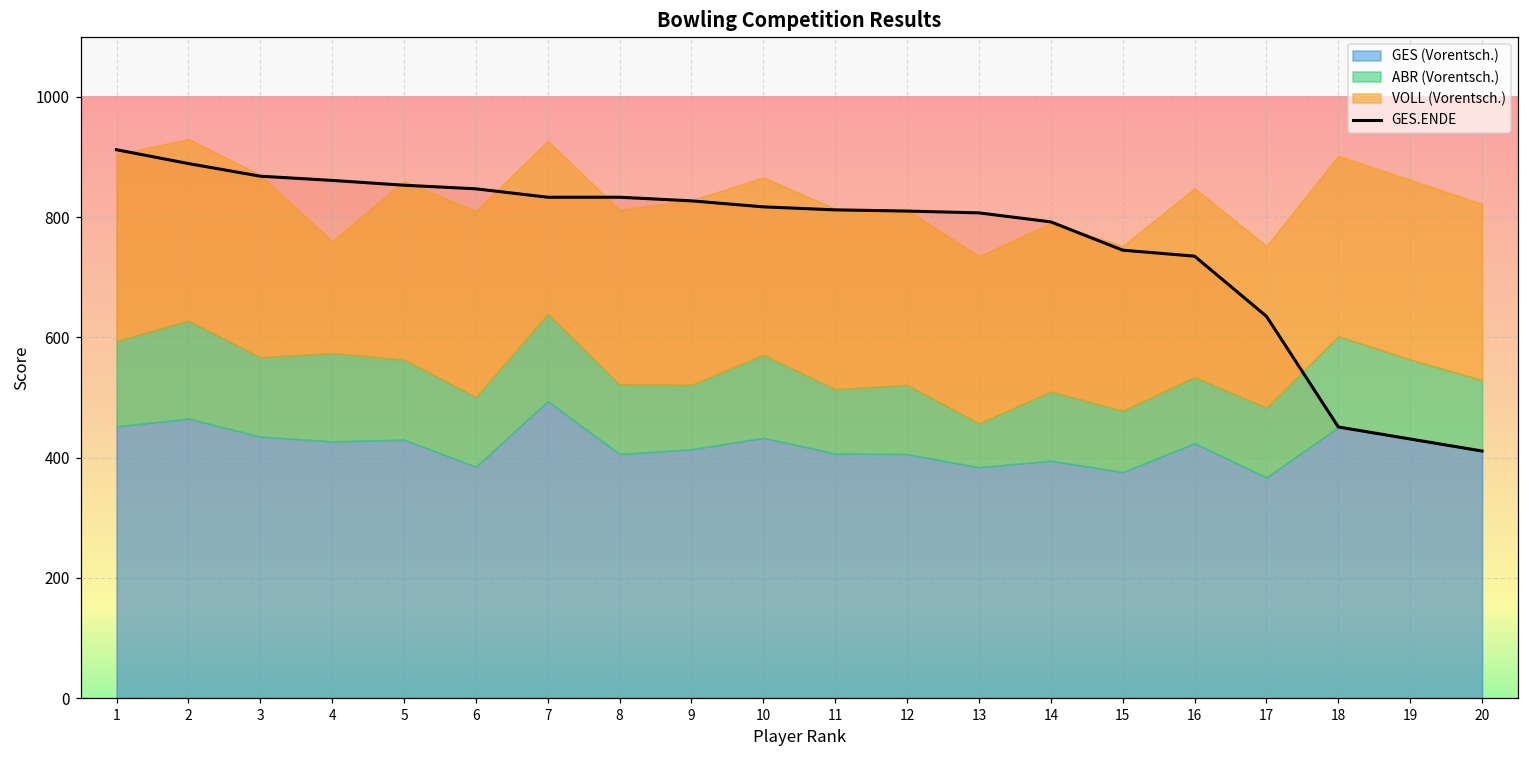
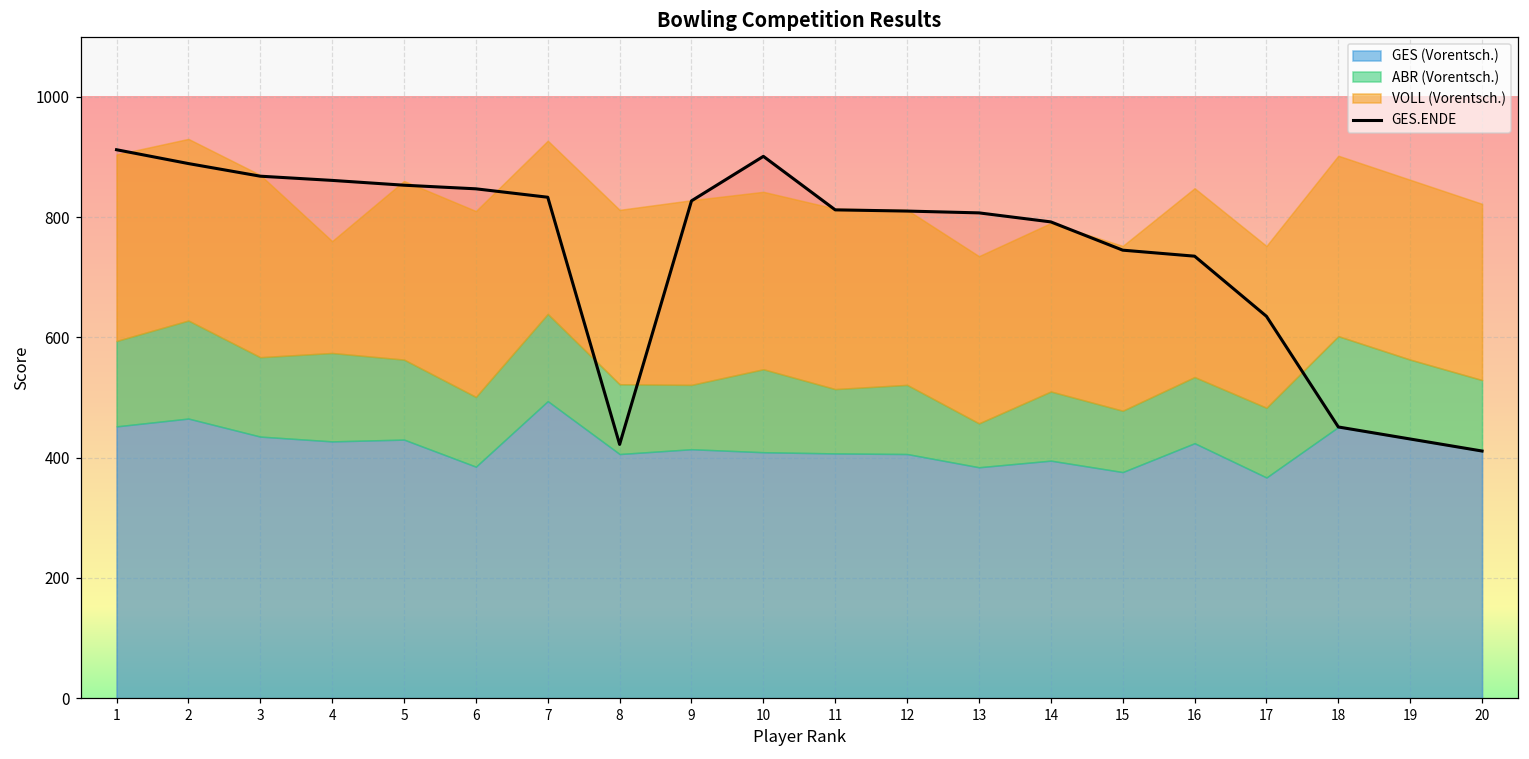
  {
    "GES.ENDE": {
      "1": 910,
      "2": 890,
      "4": 860,
      "5": 850,
      "6": 850,
      "7": 830,
-     "8": 830,
-     "10": 820,
+     "8": 420,
+     "10": 900,
      "13": 810,
      "15": 750,
      "16": 740,
      "17": 640
    },
    "GES (Vorentsch.)": {
      "1": 450,
      "2": 470,
      "3": 440,
      "4": 430,
      "5": 430,
      "6": 390,
      "7": 490,
      "8": 410,
      "9": 410,
-     "10": 430,
+     "10": 410,
      "11": 410,
      "12": 410,
      "13": 380,
      "14": 400,
      "15": 380,
      "16": 420,
      "17": 370
    },
    "ABR (Vorentsch.)": {
      "1": 140,
      "2": 160,
      "3": 130,
      "4": 150,
      "5": 130,
      "6": 120,
      "7": 150,
      "8": 120,
      "9": 110,
      "10": 140,
      "11": 110,
      "12": 120,
      "13": 70,
      "14": 120,
      "15": 100,
      "16": 110,
      "17": 120,
      "18": 150,
      "19": 130,
      "20": 120
    },
    "VOLL (Vorentsch.)": {
      "1": 310,
      "2": 300,
      "4": 190,
      "5": 300,
      "6": 310,
      "7": 290,
      "8": 290,
      "10": 300,
      "13": 280,
      "15": 270,
      "16": 310,
      "17": 270,
      "18": 300,
      "19": 300,
      "20": 290
    }
  }
